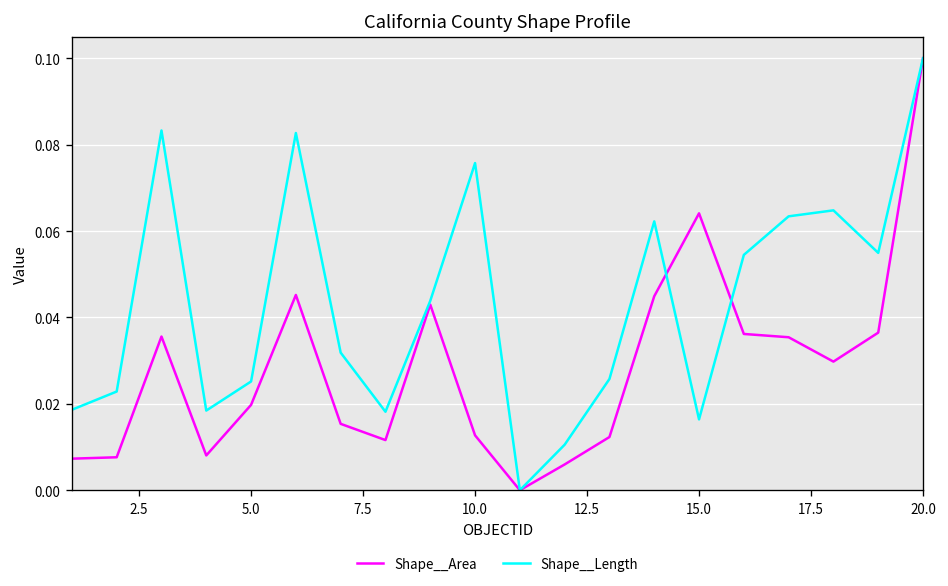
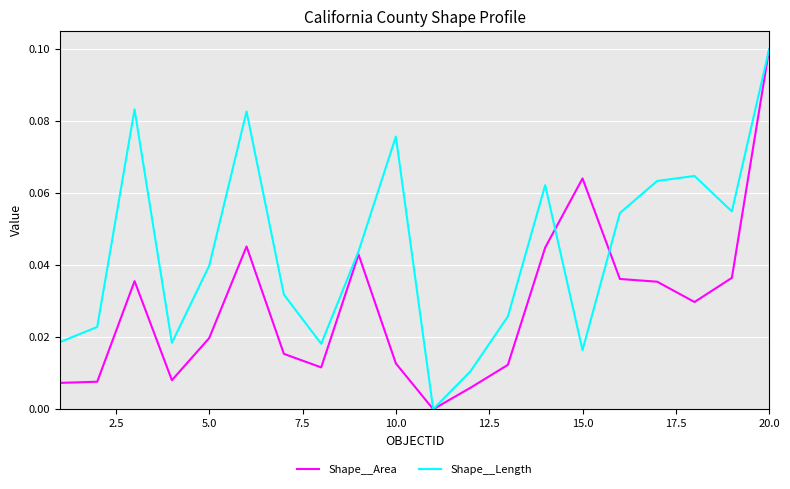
  {
    "Shape__Area": {
      "5.0": 0.020,
      "10.0": 0.013,
      "15.0": 0.064
    },
    "Shape__Length": {
-     "5.0": 0.025,
+     "5.0": 0.040,
      "10.0": 0.076,
      "15.0": 0.016
    }
  }
